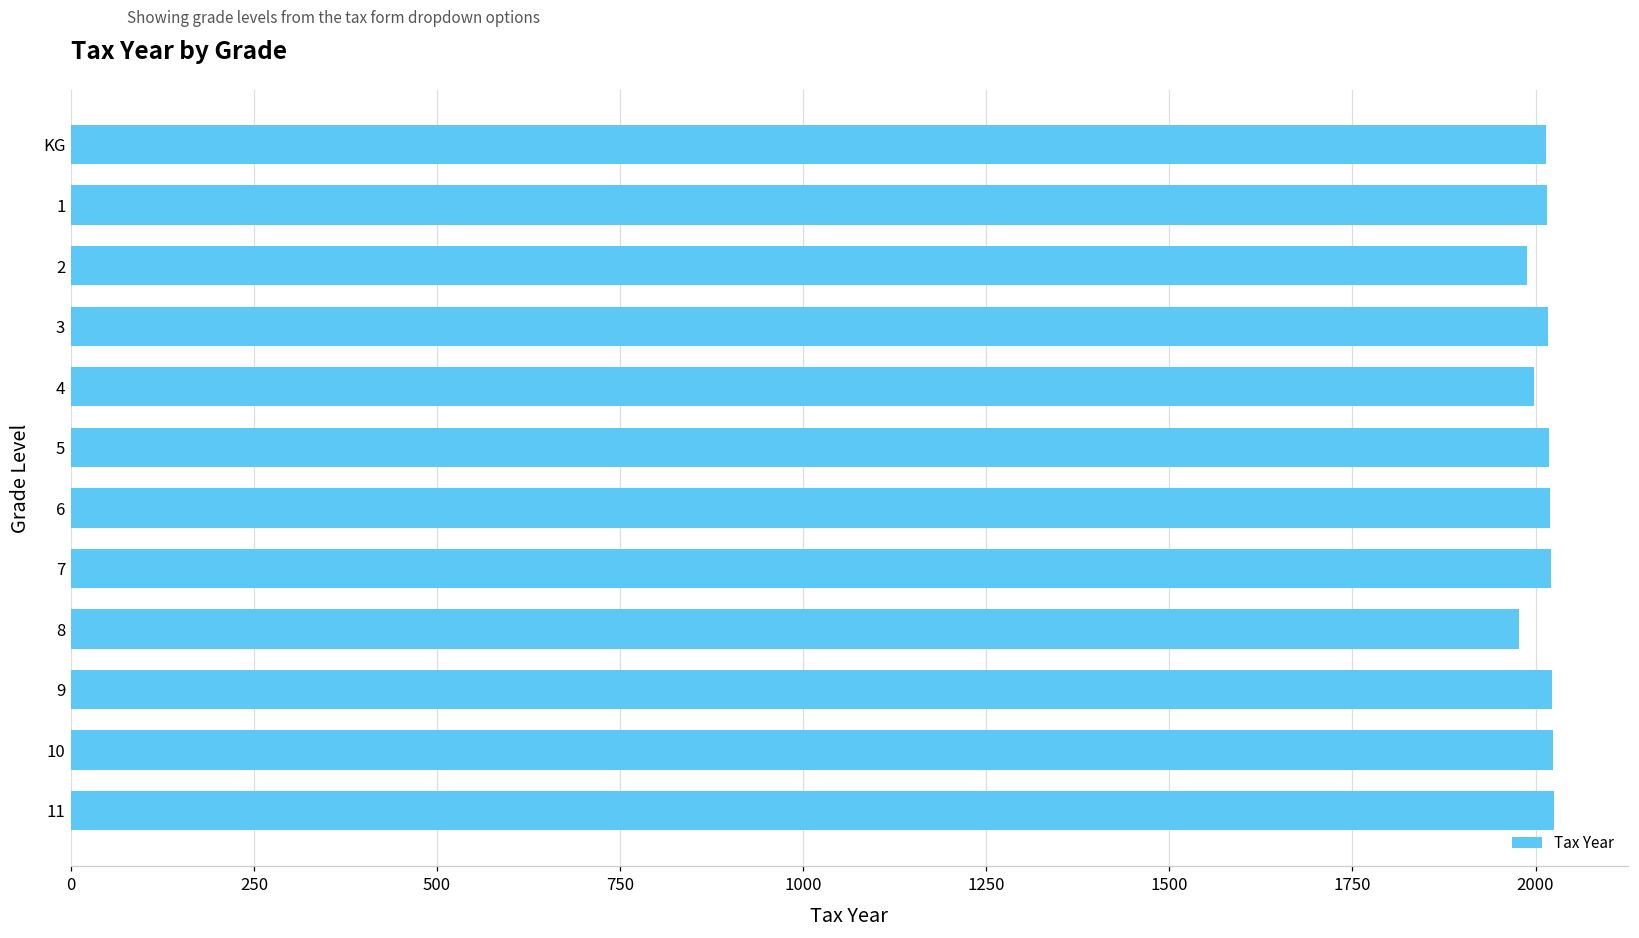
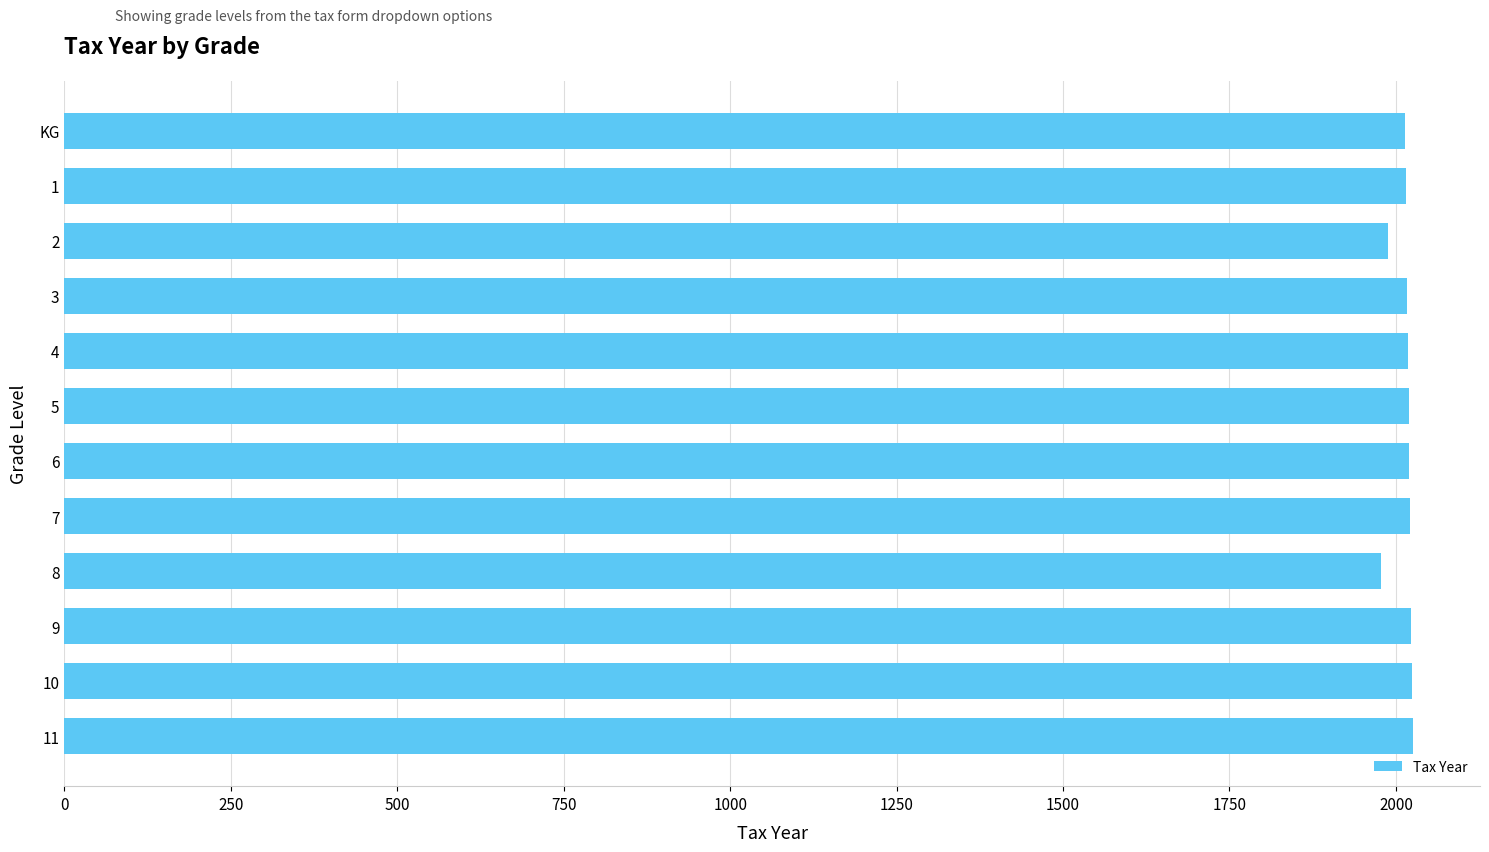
  {
    "KG": 2010,
    "1": 2020,
    "2": 1990,
    "3": 2020,
-   "4": 2000,
+   "4": 2020,
    "5": 2020,
    "6": 2020,
    "7": 2020,
    "8": 1980,
    "9": 2020,
    "10": 2020,
    "11": 2030
  }
